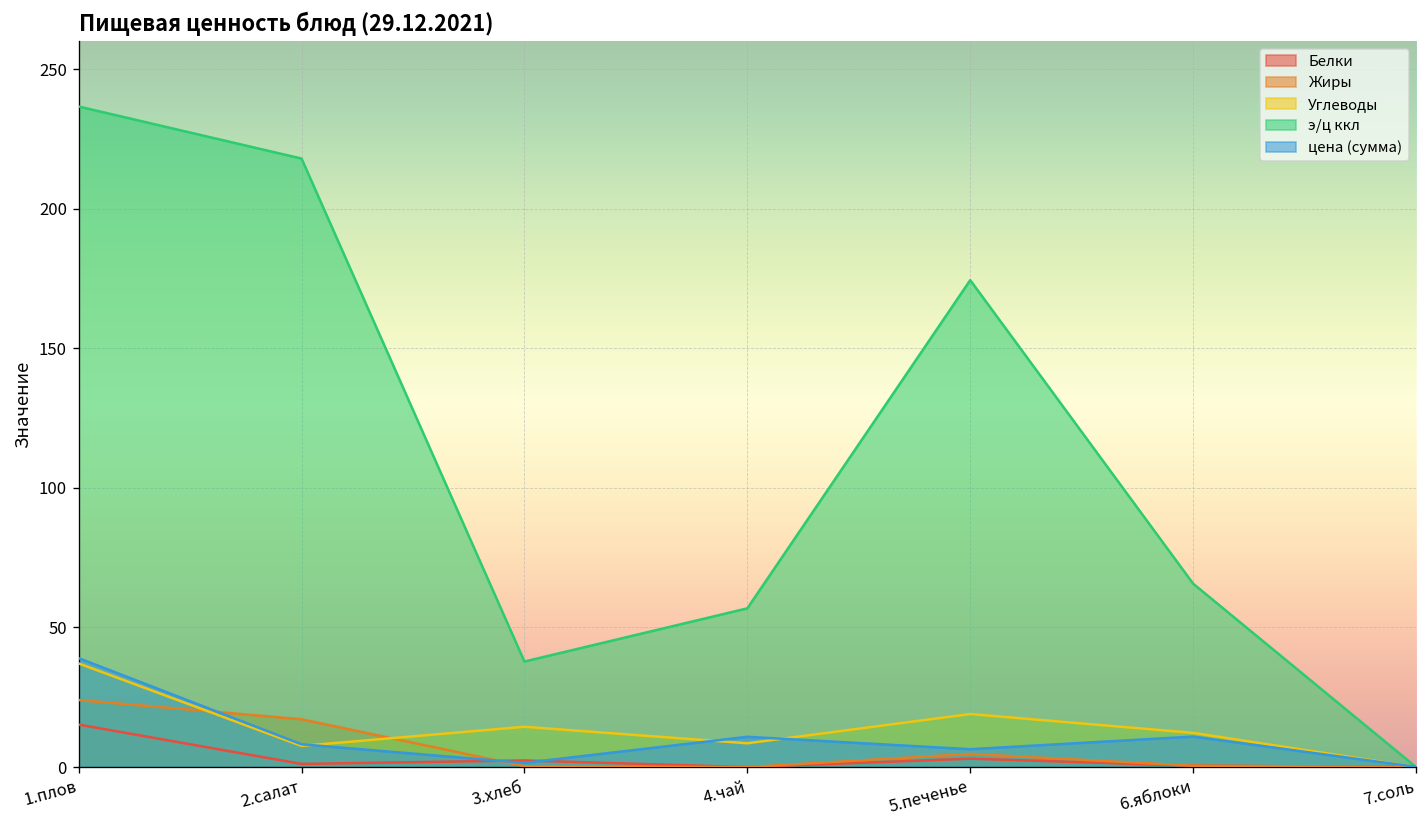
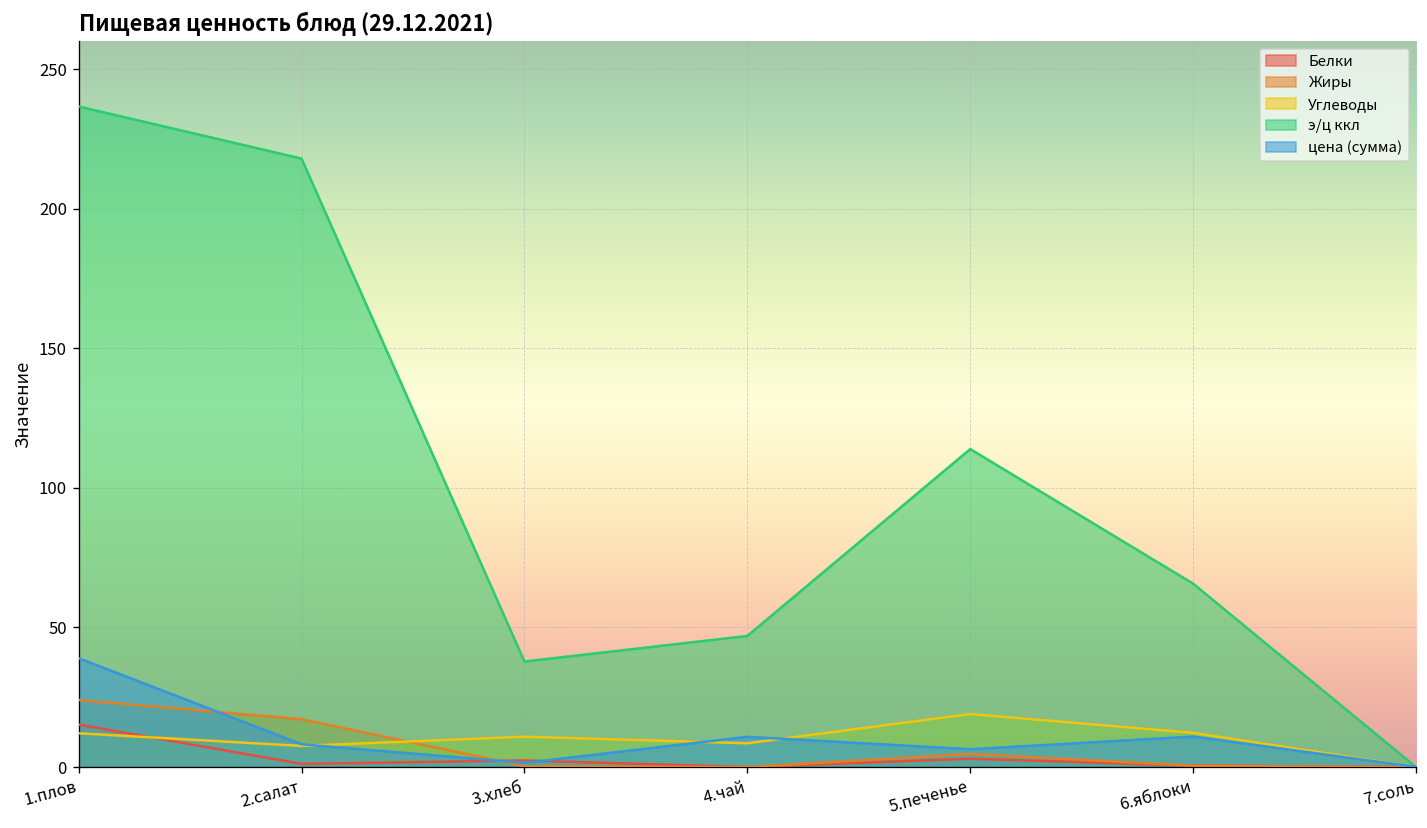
  {
    "Углеводы": {
-     "1.плов": 37,
-     "3.хлеб": 14,
+     "1.плов": 12,
+     "3.хлеб": 11,
      "4.чай": 9,
      "5.печенье": 19,
      "6.яблоки": 12
    },
    "э/ц ккл": {
      "1.плов": 237,
      "2.салат": 218,
      "3.хлеб": 38,
-     "4.чай": 57,
-     "5.печенье": 174,
+     "4.чай": 47,
+     "5.печенье": 114,
      "6.яблоки": 66
    },
    "цена (сумма)": {
      "1.плов": 39,
      "4.чай": 11,
      "5.печенье": 6,
      "6.яблоки": 11
    }
  }
